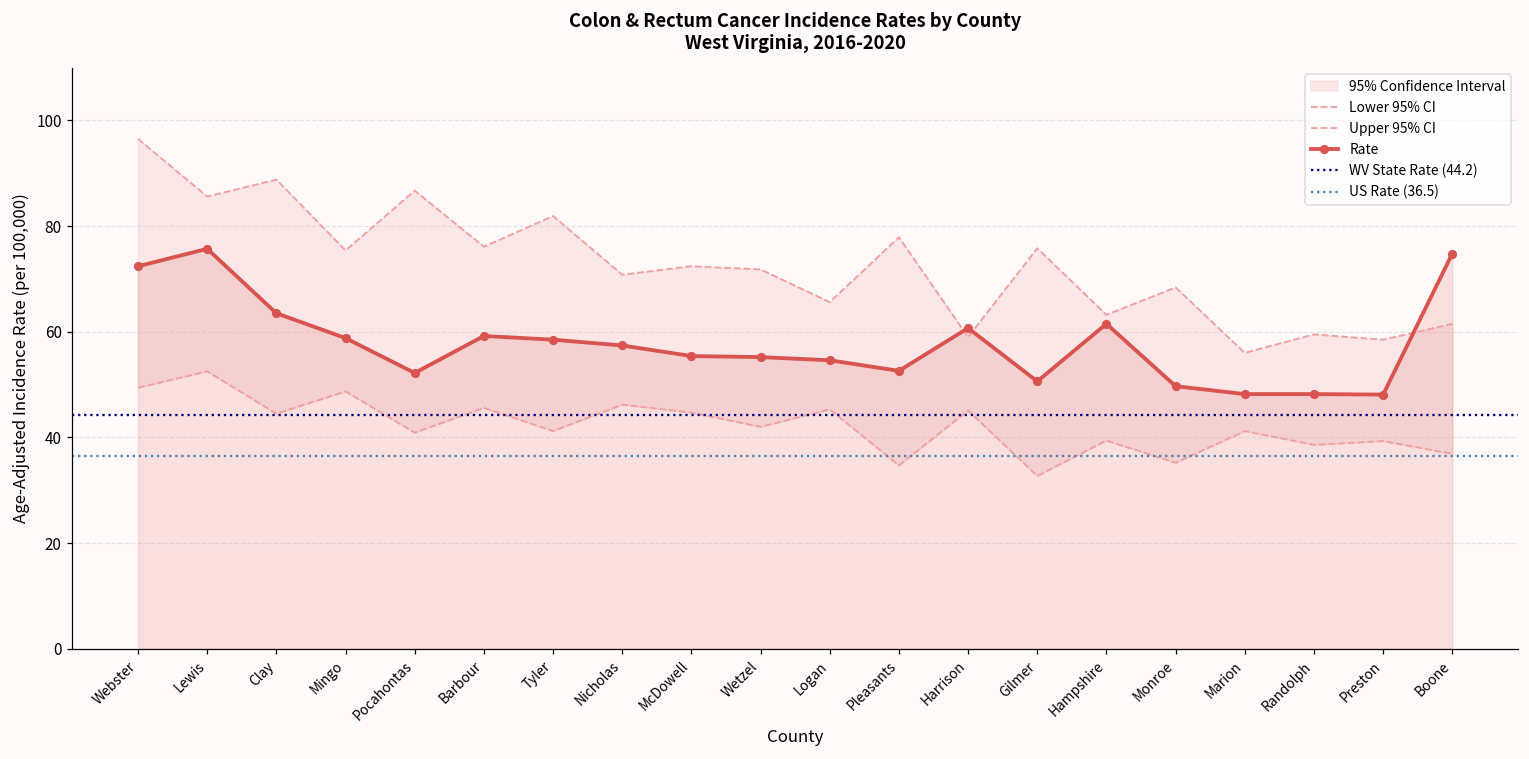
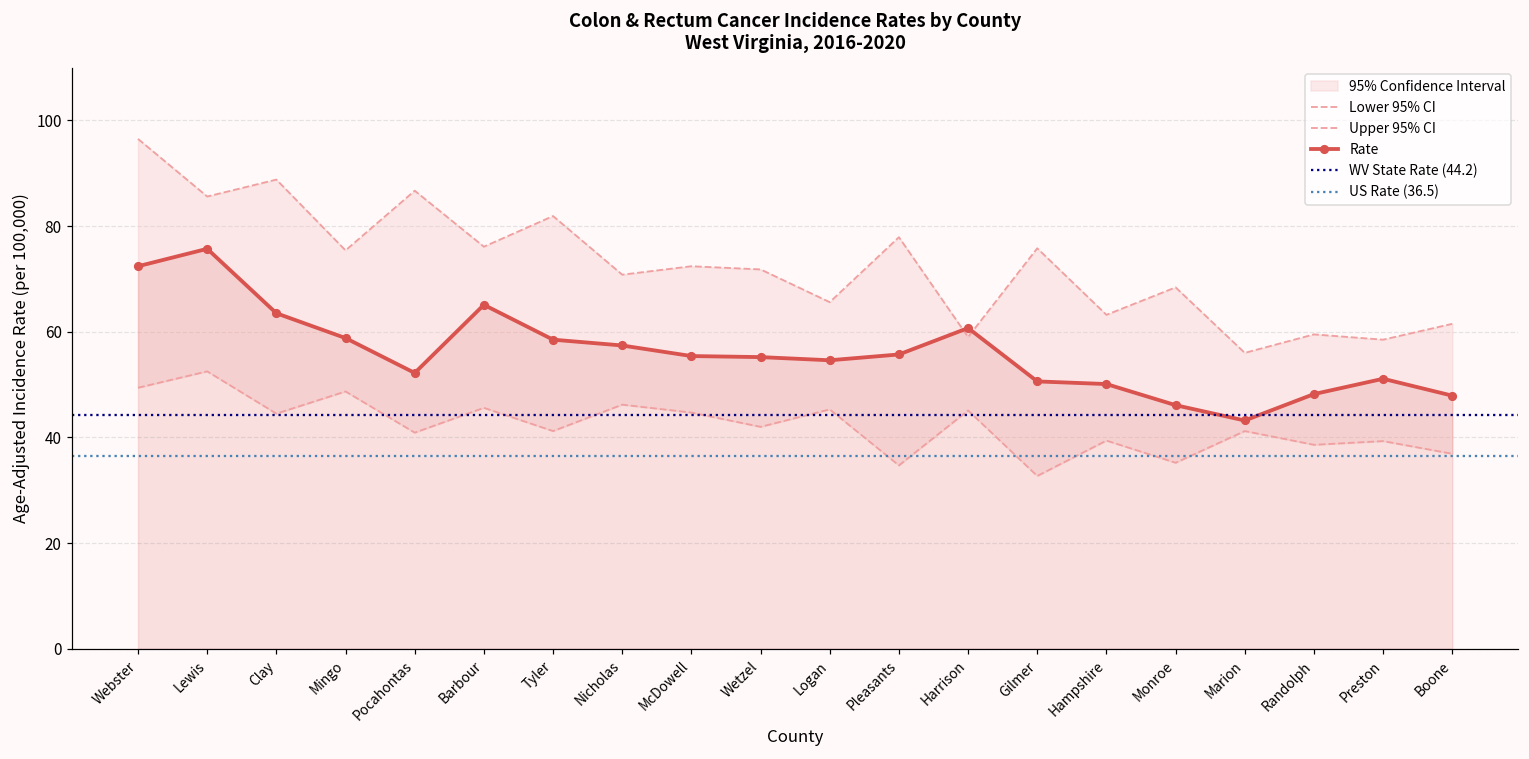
  {
    "Rate": {
      "Webster": 72,
      "Lewis": 76,
      "Clay": 64,
      "Mingo": 59,
      "Pocahontas": 52,
-     "Barbour": 59,
+     "Barbour": 65,
      "Tyler": 59,
      "Nicholas": 57,
      "McDowell": 55,
      "Wetzel": 55,
      "Logan": 55,
-     "Pleasants": 53,
+     "Pleasants": 56,
      "Harrison": 61,
      "Gilmer": 51,
-     "Hampshire": 62,
-     "Monroe": 50,
-     "Marion": 48,
+     "Hampshire": 50,
+     "Monroe": 46,
+     "Marion": 43,
      "Randolph": 48,
-     "Preston": 48,
-     "Boone": 75
+     "Preston": 51,
+     "Boone": 48
    }
  }
